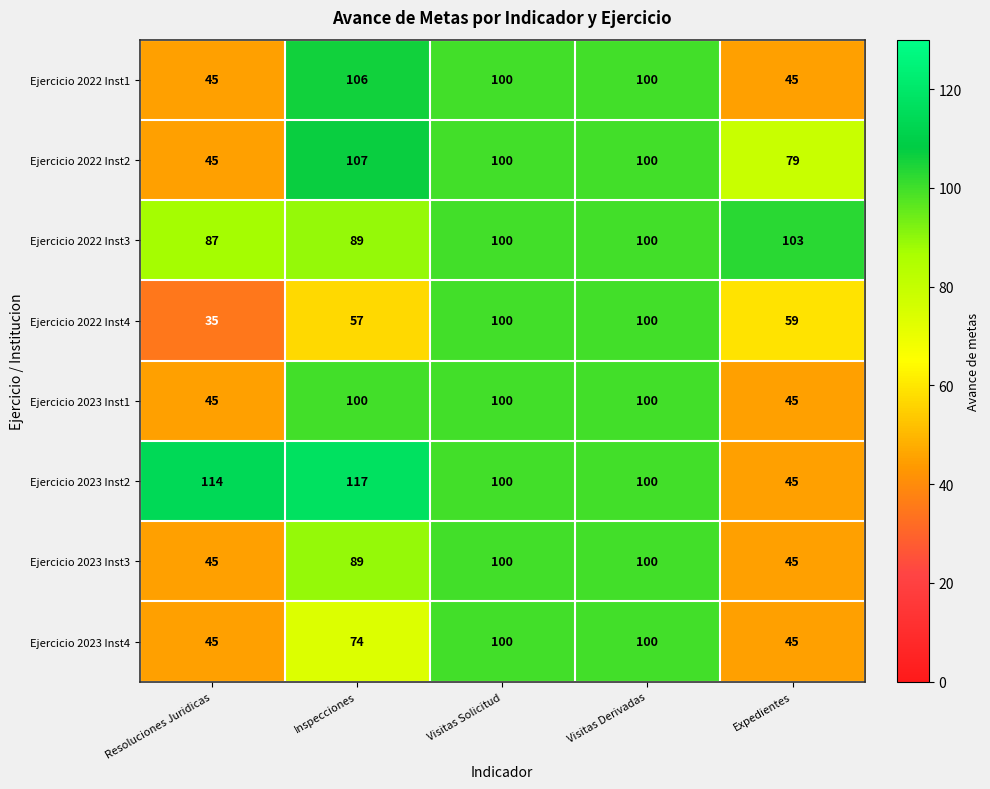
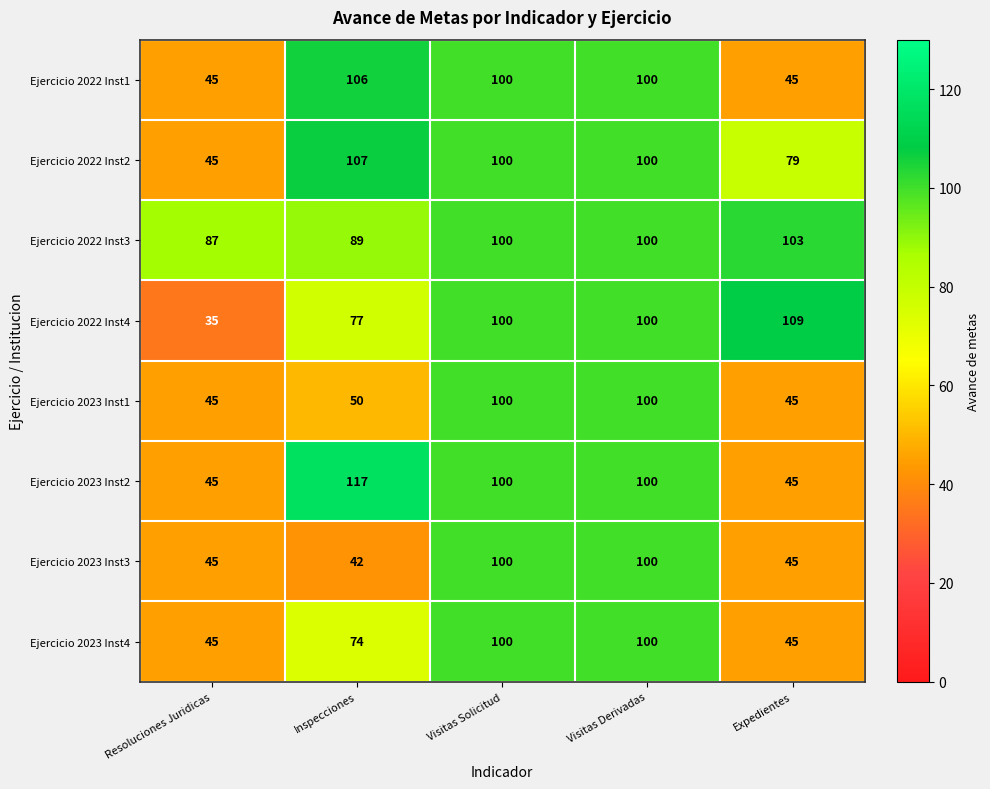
  {
    "Ejercicio 2022 Inst1": {
      "Resoluciones Juridicas": 45,
      "Inspecciones": 106,
      "Visitas Solicitud": 100,
      "Visitas Derivadas": 100,
      "Expedientes": 45
    },
    "Ejercicio 2022 Inst2": {
      "Resoluciones Juridicas": 45,
      "Inspecciones": 107,
      "Visitas Solicitud": 100,
      "Visitas Derivadas": 100,
      "Expedientes": 79
    },
    "Ejercicio 2022 Inst3": {
      "Resoluciones Juridicas": 87,
      "Inspecciones": 89,
      "Visitas Solicitud": 100,
      "Visitas Derivadas": 100,
      "Expedientes": 103
    },
    "Ejercicio 2022 Inst4": {
      "Resoluciones Juridicas": 35,
-     "Inspecciones": 57,
+     "Inspecciones": 77,
      "Visitas Solicitud": 100,
      "Visitas Derivadas": 100,
-     "Expedientes": 59
+     "Expedientes": 109
    },
    "Ejercicio 2023 Inst1": {
      "Resoluciones Juridicas": 45,
-     "Inspecciones": 100,
+     "Inspecciones": 50,
      "Visitas Solicitud": 100,
      "Visitas Derivadas": 100,
      "Expedientes": 45
    },
    "Ejercicio 2023 Inst2": {
-     "Resoluciones Juridicas": 114,
+     "Resoluciones Juridicas": 45,
      "Inspecciones": 117,
      "Visitas Solicitud": 100,
      "Visitas Derivadas": 100,
      "Expedientes": 45
    },
    "Ejercicio 2023 Inst3": {
      "Resoluciones Juridicas": 45,
-     "Inspecciones": 89,
+     "Inspecciones": 42,
      "Visitas Solicitud": 100,
      "Visitas Derivadas": 100,
      "Expedientes": 45
    },
    "Ejercicio 2023 Inst4": {
      "Resoluciones Juridicas": 45,
      "Inspecciones": 74,
      "Visitas Solicitud": 100,
      "Visitas Derivadas": 100,
      "Expedientes": 45
    }
  }
